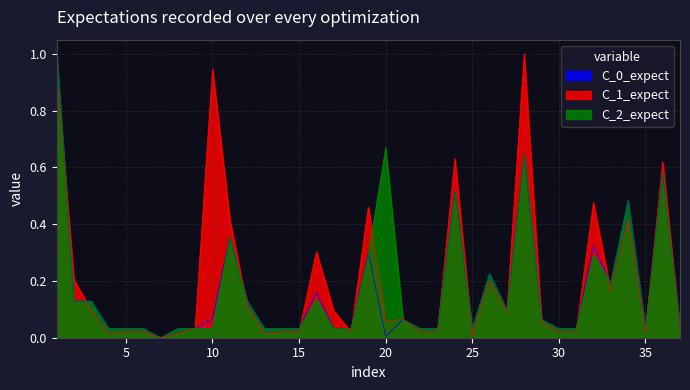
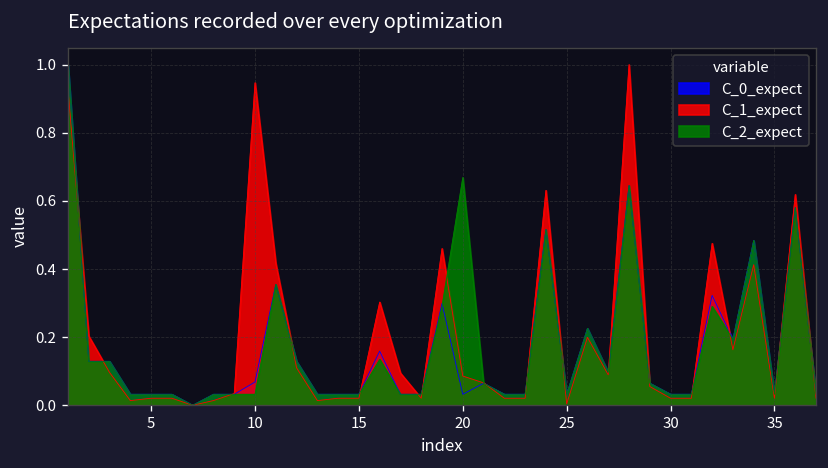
  {
    "C_0_expect": {
      "10": 0.07,
-     "20": 0.00
+     "20": 0.03
    },
    "C_1_expect": {
      "5": 0.02,
      "10": 0.95,
      "15": 0.02,
-     "20": 0.06,
+     "20": 0.09,
      "25": 0.00,
      "30": 0.02,
      "35": 0.02
    },
    "C_2_expect": {
      "10": 0.03,
      "20": 0.67
    }
  }
